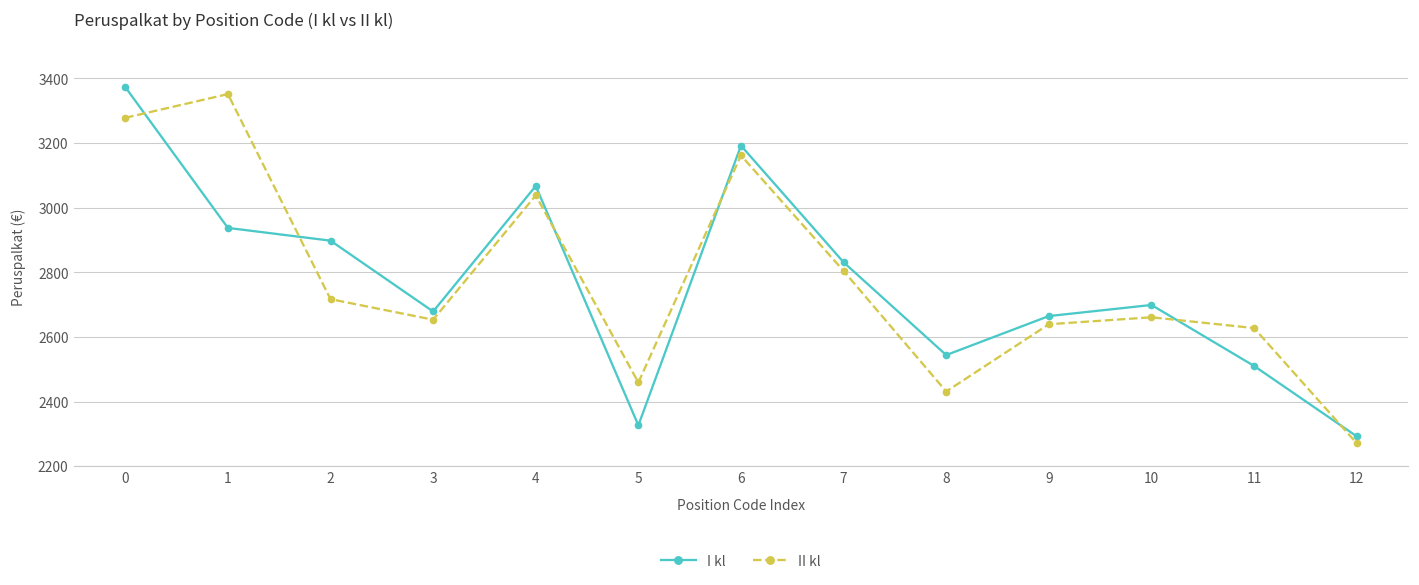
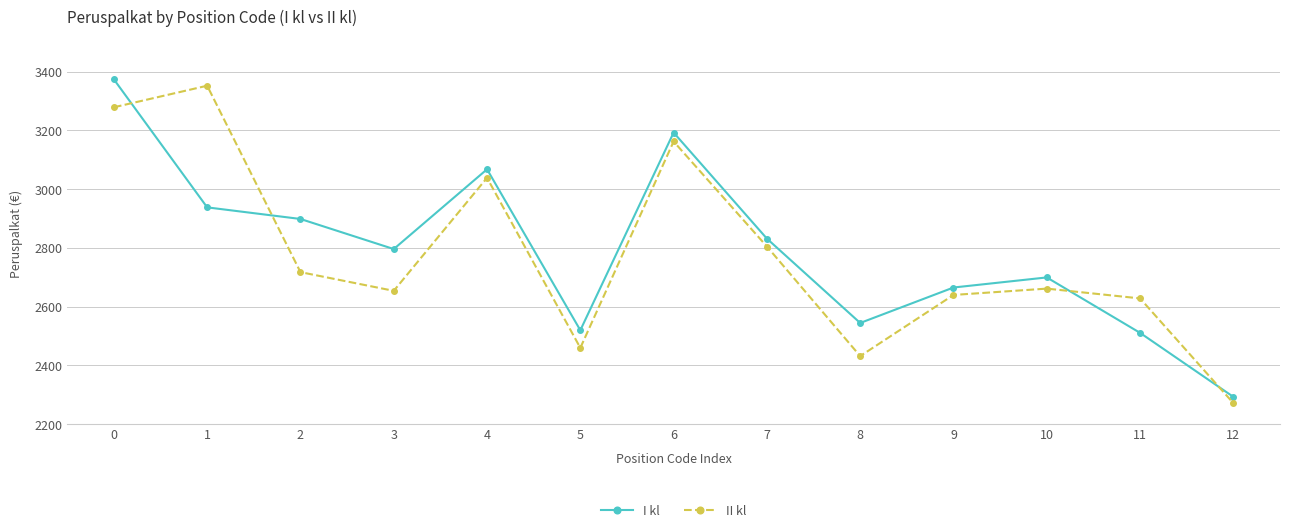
  {
    "I kl": {
      "0": 3370,
      "1": 2940,
      "2": 2900,
-     "3": 2680,
+     "3": 2800,
      "4": 3070,
-     "5": 2330,
+     "5": 2520,
      "6": 3190,
      "7": 2830,
      "8": 2540,
      "9": 2660,
      "10": 2700,
      "11": 2510,
      "12": 2290
    },
    "II kl": {
      "0": 3280,
      "1": 3350,
      "2": 2720,
      "3": 2650,
      "4": 3040,
      "5": 2460,
      "6": 3160,
      "7": 2800,
      "8": 2430,
      "9": 2640,
      "10": 2660,
      "11": 2630,
      "12": 2270
    }
  }
